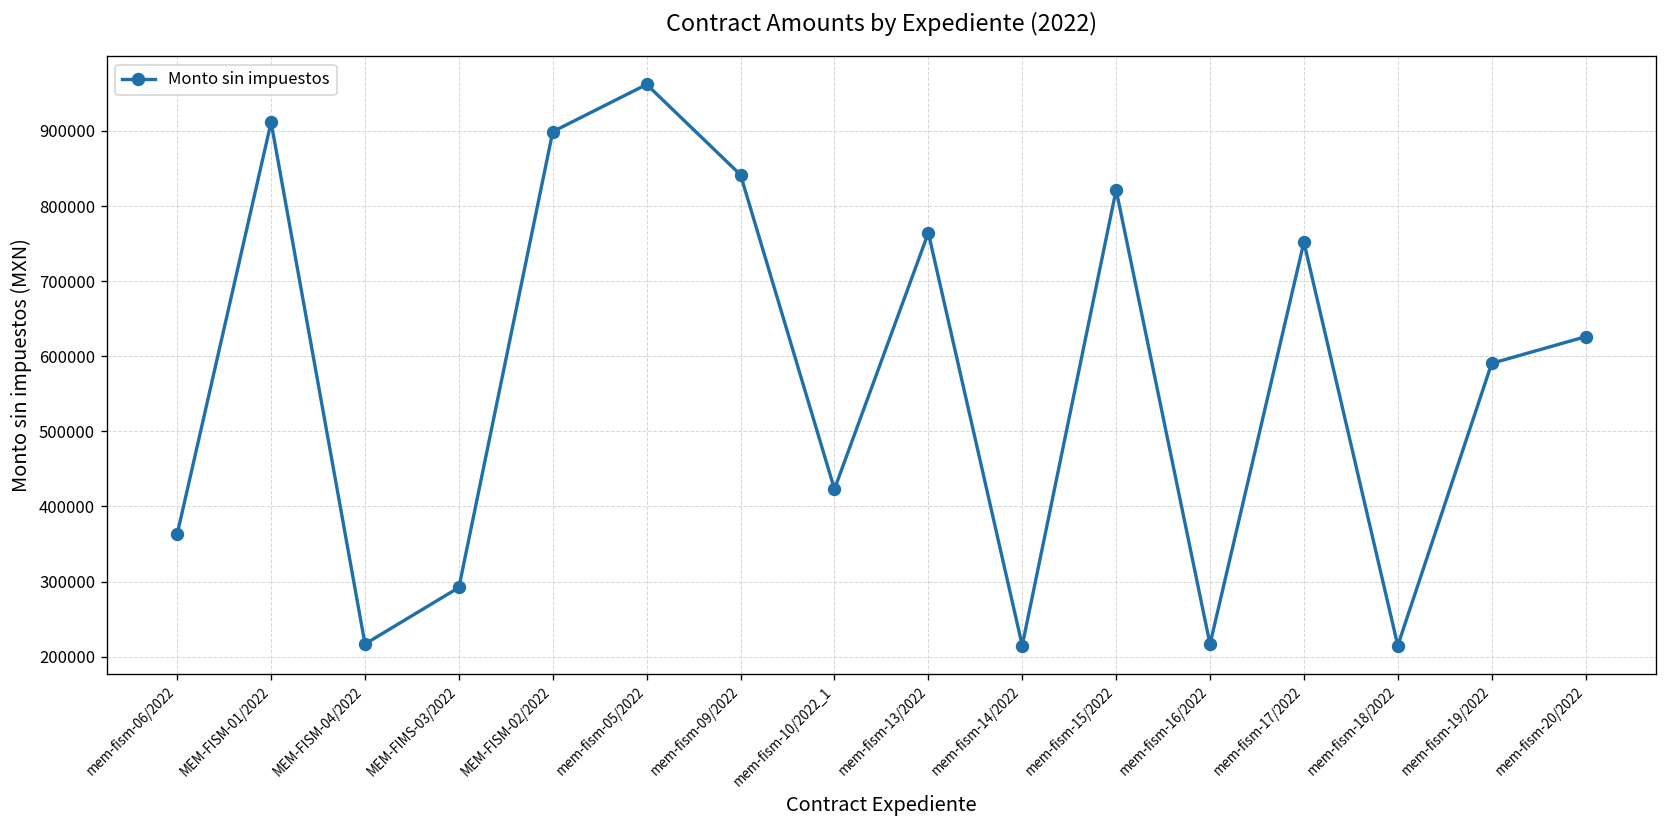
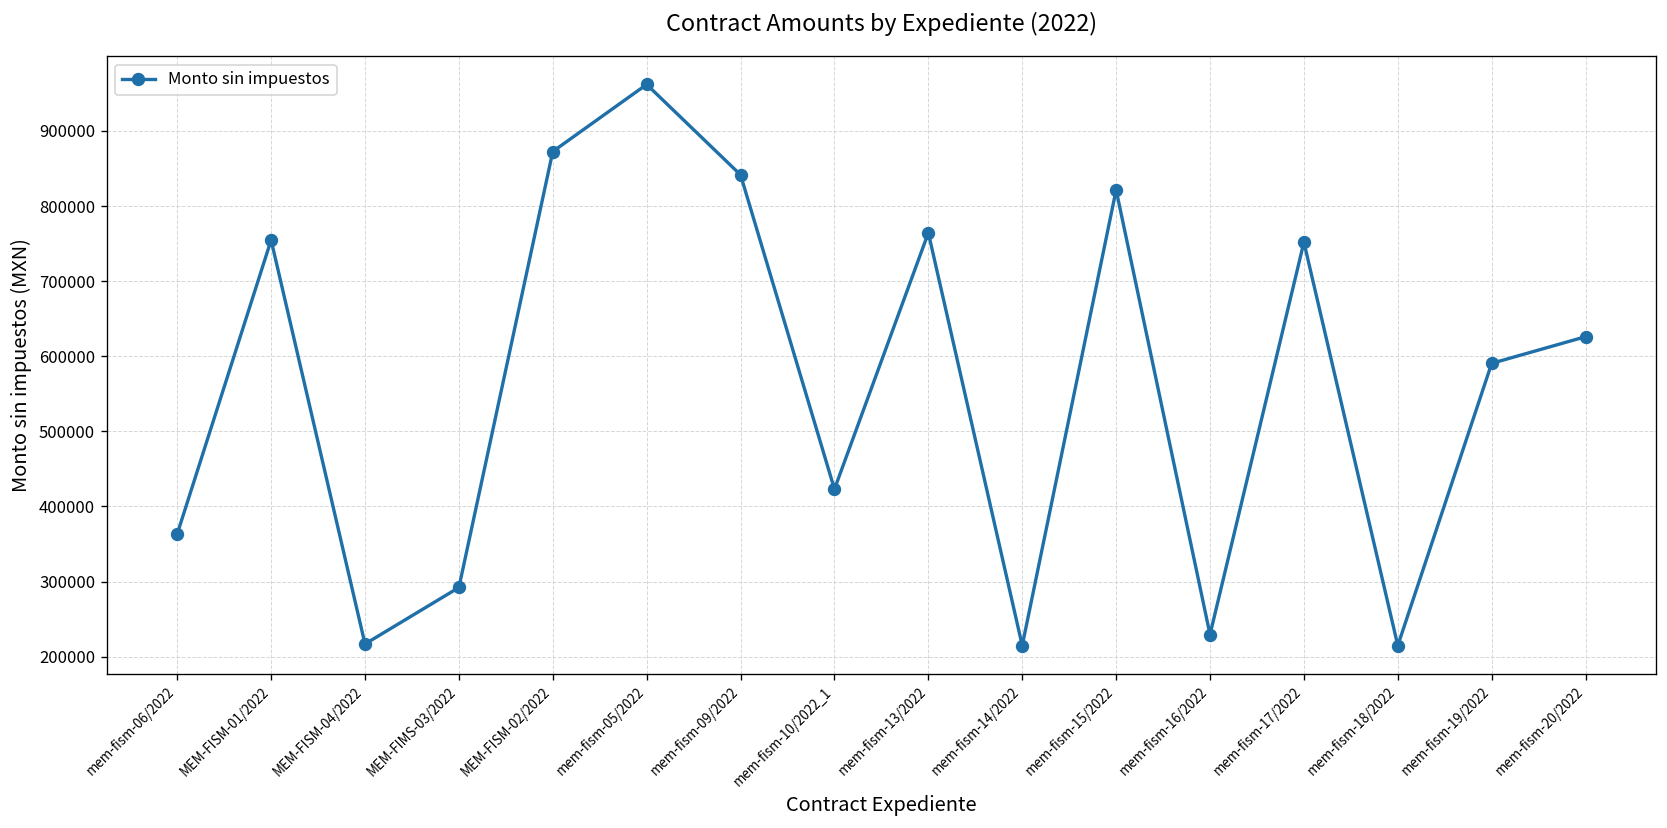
  {
    "mem-fism-06/2022": 360000,
-   "MEM-FISM-01/2022": 910000,
+   "MEM-FISM-01/2022": 750000,
    "MEM-FISM-04/2022": 220000,
    "MEM-FIMS-03/2022": 290000,
-   "MEM-FISM-02/2022": 900000,
+   "MEM-FISM-02/2022": 870000,
    "mem-fism-05/2022": 960000,
    "mem-fism-09/2022": 840000,
    "mem-fism-10/2022_1": 420000,
    "mem-fism-13/2022": 760000,
    "mem-fism-14/2022": 210000,
    "mem-fism-15/2022": 820000,
-   "mem-fism-16/2022": 220000,
+   "mem-fism-16/2022": 230000,
    "mem-fism-17/2022": 750000,
    "mem-fism-18/2022": 210000,
    "mem-fism-19/2022": 590000,
    "mem-fism-20/2022": 630000
  }
